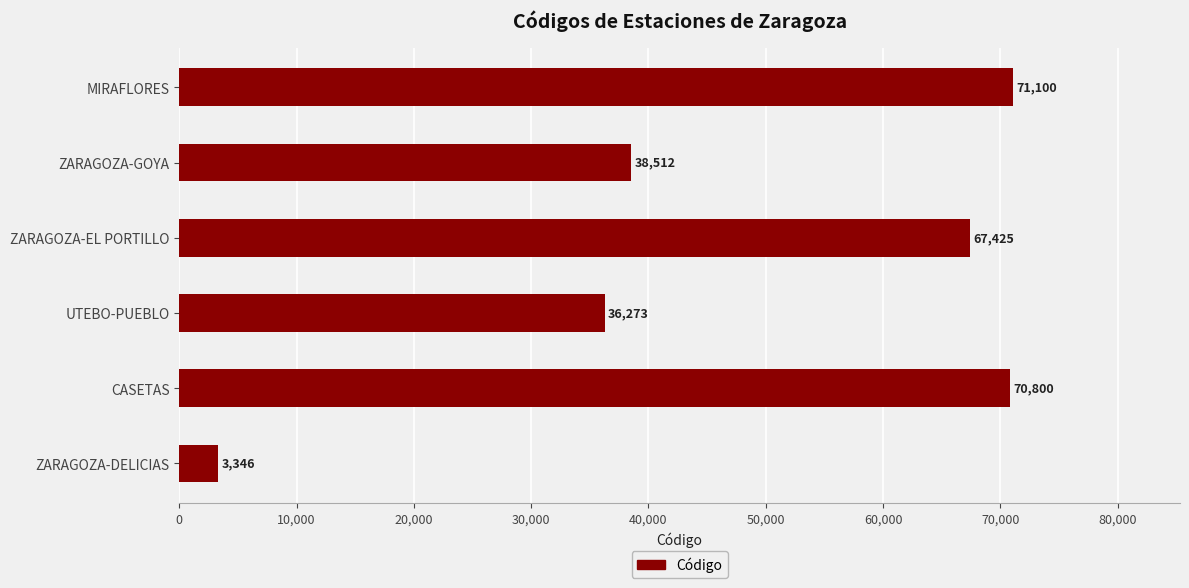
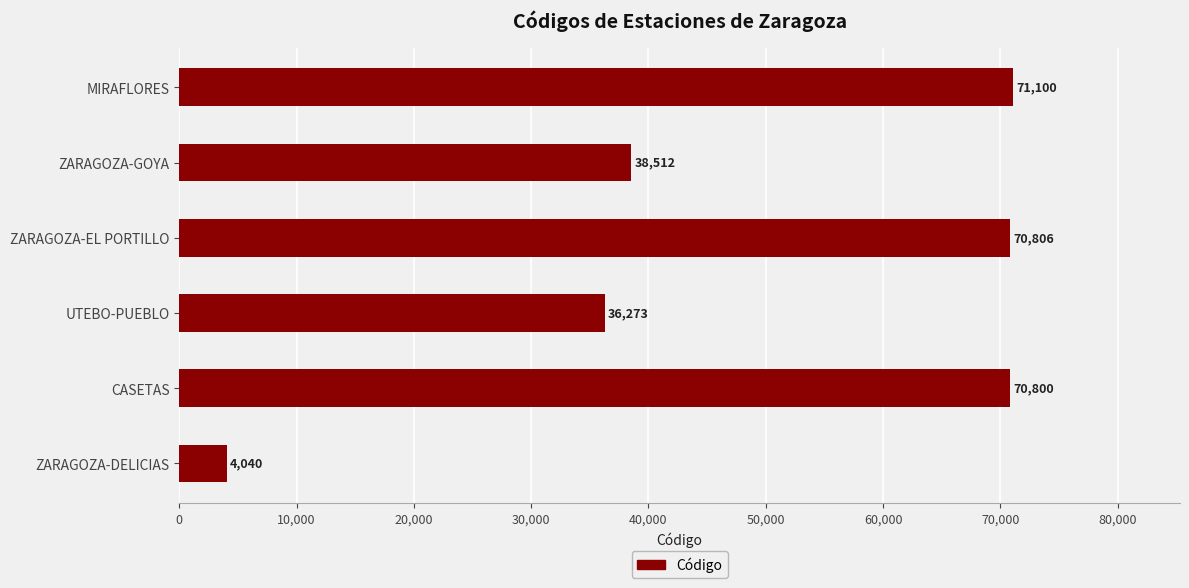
  {
    "MIRAFLORES": "71,100",
    "ZARAGOZA-GOYA": "38,512",
-   "ZARAGOZA-EL PORTILLO": "67,425",
+   "ZARAGOZA-EL PORTILLO": "70,806",
    "UTEBO-PUEBLO": "36,273",
    "CASETAS": "70,800",
-   "ZARAGOZA-DELICIAS": "3,346"
+   "ZARAGOZA-DELICIAS": "4,040"
  }
